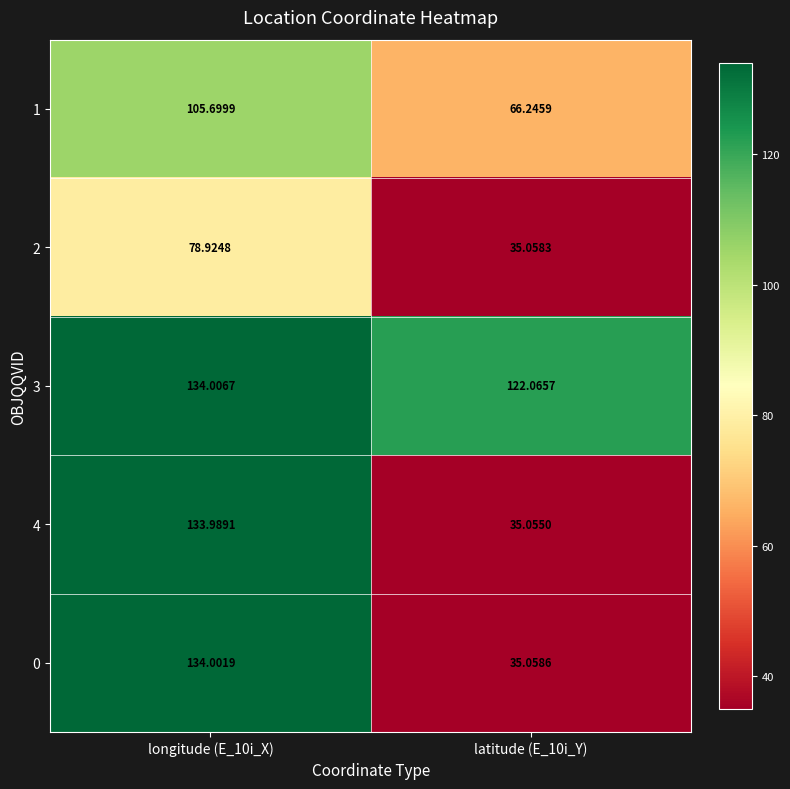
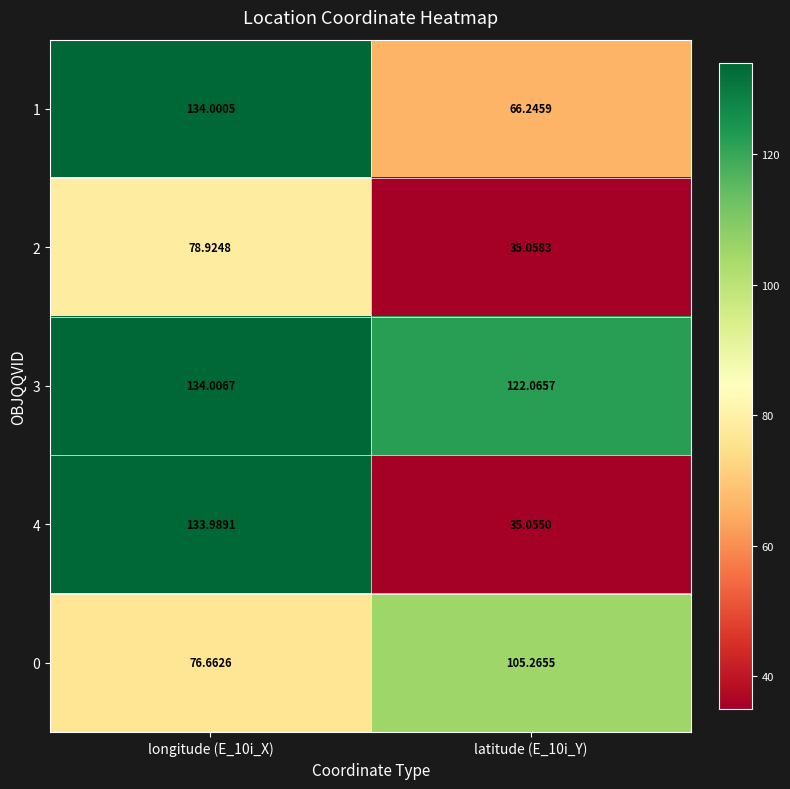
  {
    "1": {
-     "longitude (E_10i_X)": 105.6999,
+     "longitude (E_10i_X)": 134.0005,
      "latitude (E_10i_Y)": 66.2459
    },
    "2": {
      "longitude (E_10i_X)": 78.9248,
      "latitude (E_10i_Y)": 35.0583
    },
    "3": {
      "longitude (E_10i_X)": 134.0067,
      "latitude (E_10i_Y)": 122.0657
    },
    "4": {
      "longitude (E_10i_X)": 133.9891,
      "latitude (E_10i_Y)": 35.0550
    },
    "0": {
-     "longitude (E_10i_X)": 134.0019,
-     "latitude (E_10i_Y)": 35.0586
+     "longitude (E_10i_X)": 76.6626,
+     "latitude (E_10i_Y)": 105.2655
    }
  }
